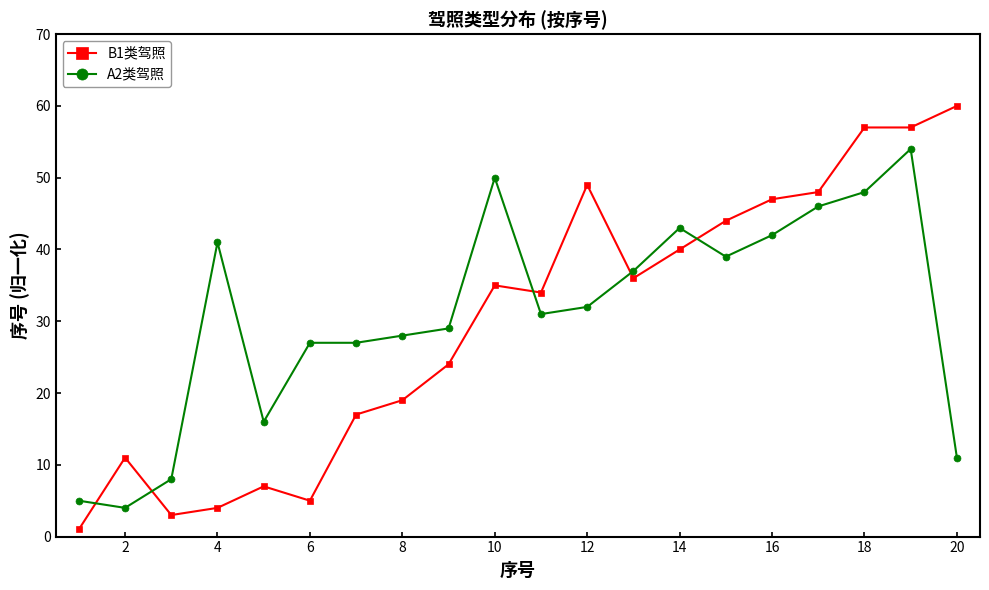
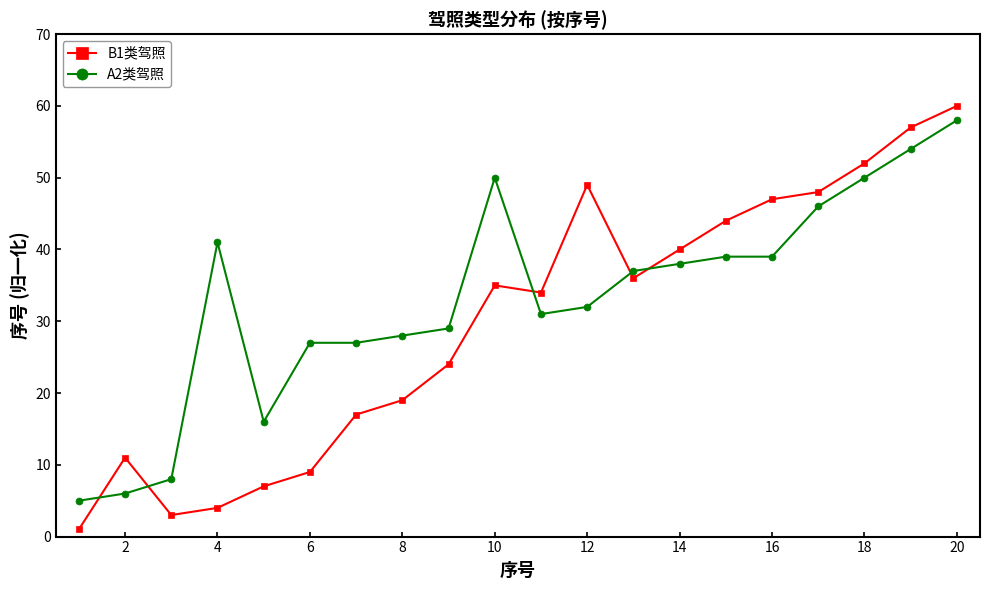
  {
    "B1类驾照": {
      "2": 11,
      "4": 4,
-     "6": 5,
+     "6": 9,
      "8": 19,
      "10": 35,
      "12": 49,
      "14": 40,
      "16": 47,
-     "18": 57,
+     "18": 52,
      "20": 60
    },
    "A2类驾照": {
-     "2": 4,
+     "2": 6,
      "4": 41,
      "6": 27,
      "8": 28,
      "10": 50,
      "12": 32,
-     "14": 43,
-     "16": 42,
-     "18": 48,
-     "20": 11
+     "14": 38,
+     "16": 39,
+     "18": 50,
+     "20": 58
    }
  }
